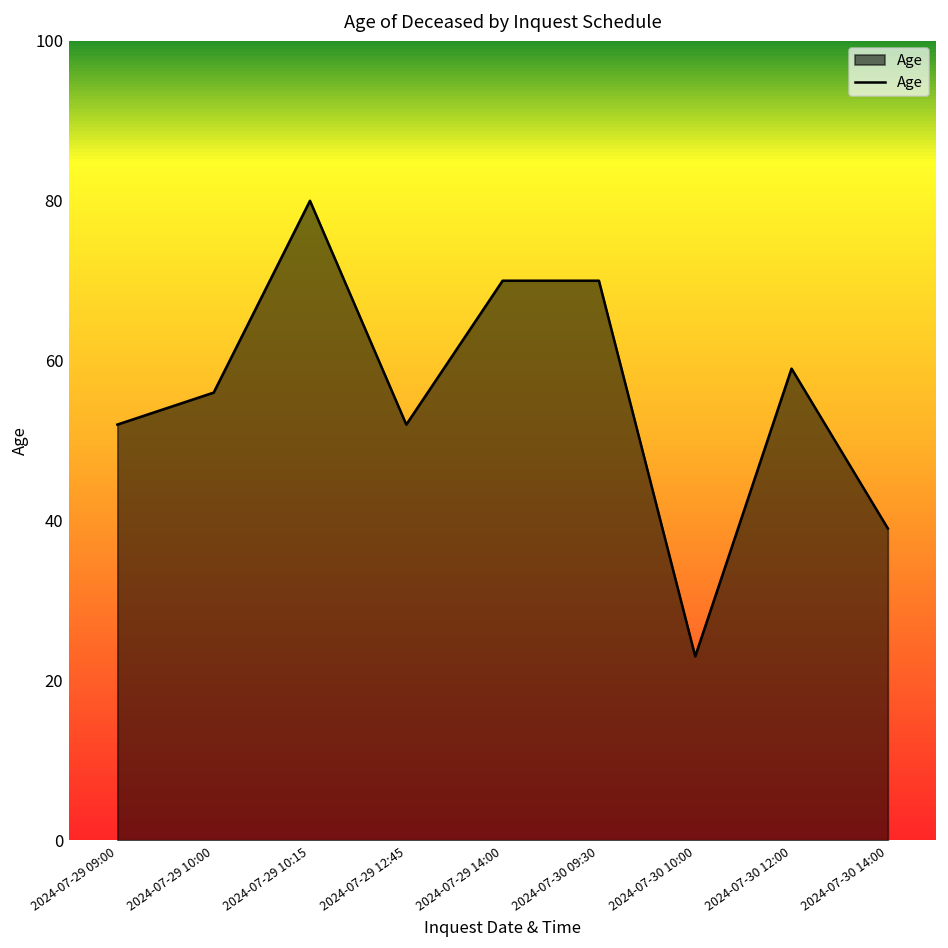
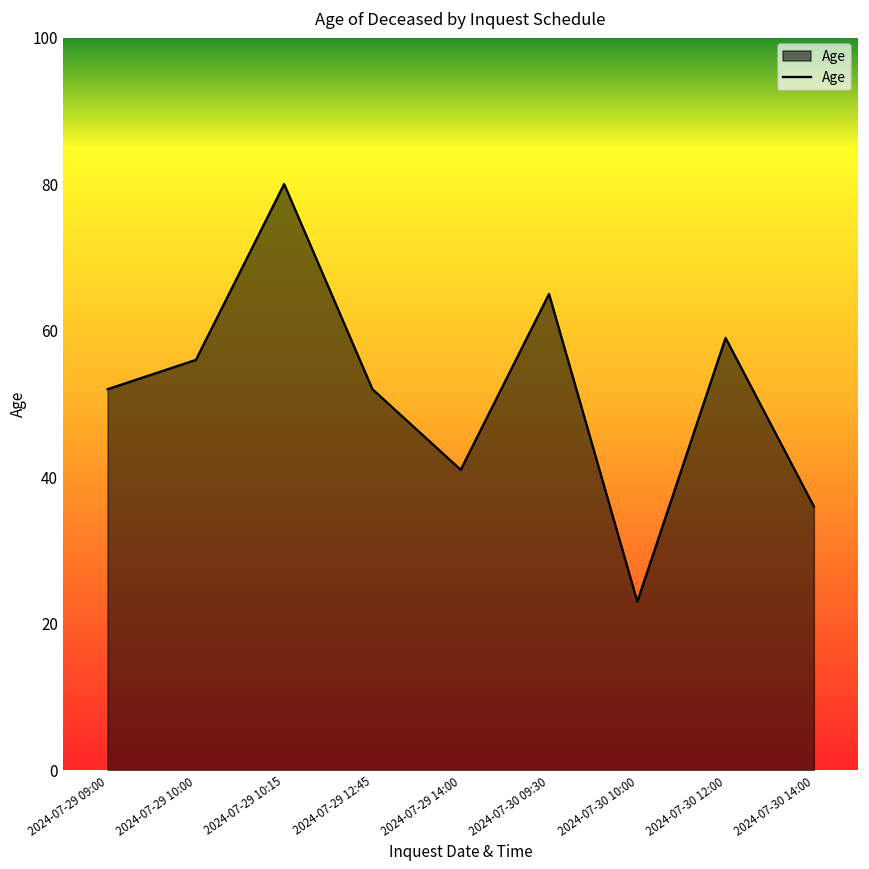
  {
    "2024-07-29 09:00": 52,
    "2024-07-29 10:00": 56,
    "2024-07-29 10:15": 80,
    "2024-07-29 12:45": 52,
-   "2024-07-29 14:00": 70,
-   "2024-07-30 09:30": 70,
+   "2024-07-29 14:00": 41,
+   "2024-07-30 09:30": 65,
    "2024-07-30 10:00": 23,
    "2024-07-30 12:00": 59,
-   "2024-07-30 14:00": 39
+   "2024-07-30 14:00": 36
  }
